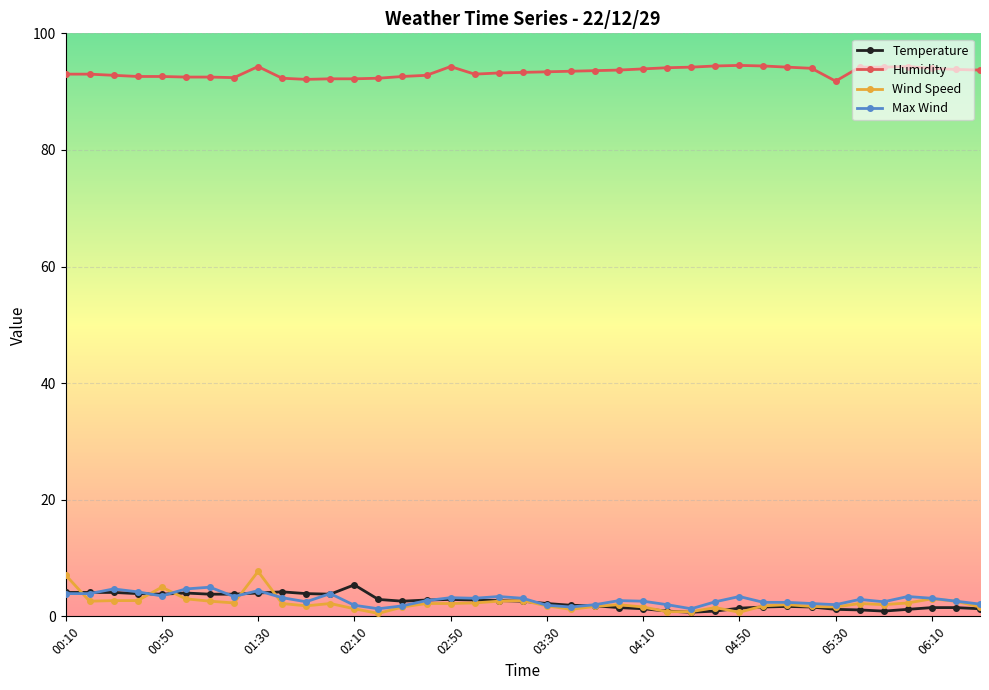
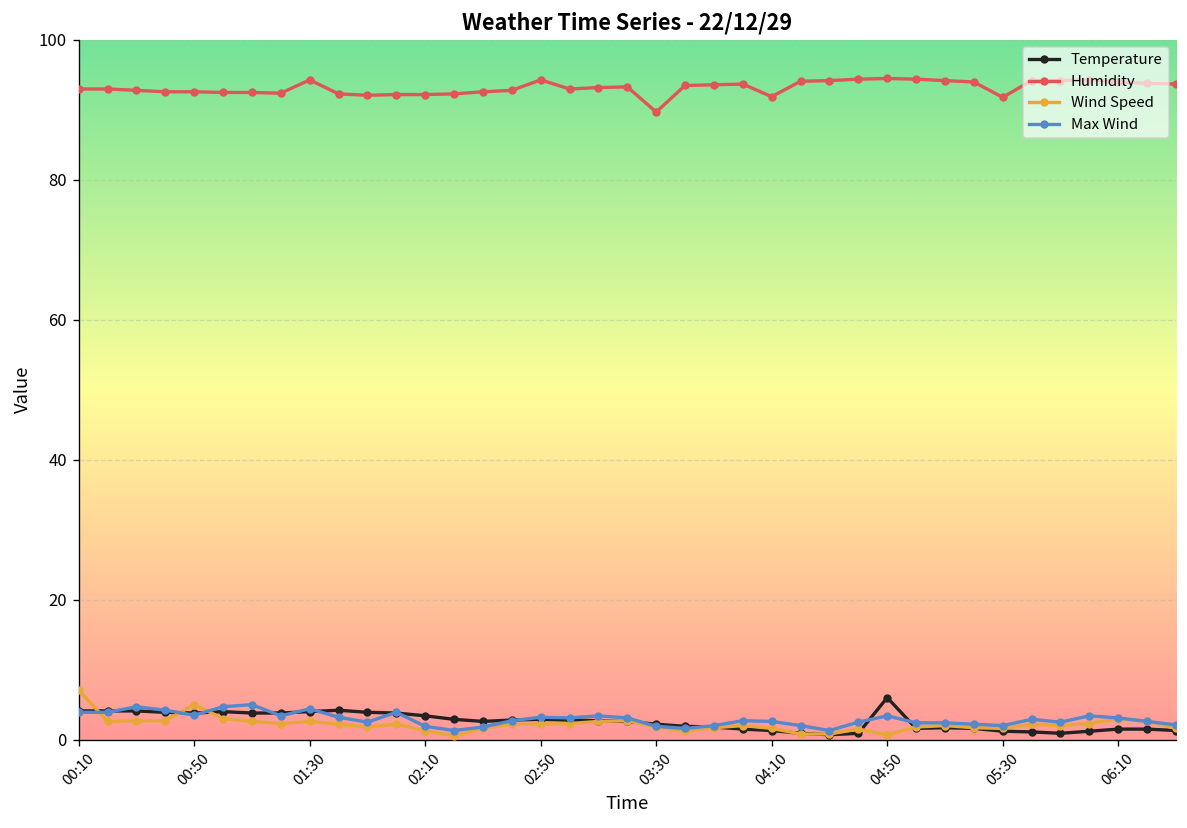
  {
    "Temperature": {
-     "02:10": 5,
-     "04:50": 1,
+     "02:10": 3,
+     "04:50": 6,
      "06:10": 2
    },
    "Humidity": {
      "00:10": 93,
      "00:50": 93,
      "01:30": 94,
      "02:10": 92,
      "02:50": 94,
-     "03:30": 93,
-     "04:10": 94,
+     "03:30": 90,
+     "04:10": 92,
      "04:50": 95,
      "05:30": 92
    },
    "Wind Speed": {
      "00:10": 7,
      "00:50": 5,
-     "01:30": 8,
+     "01:30": 3,
      "02:10": 1,
      "02:50": 2,
      "04:50": 1
    },
    "Max Wind": {
      "02:10": 2,
      "04:10": 3,
      "04:50": 3
    }
  }
